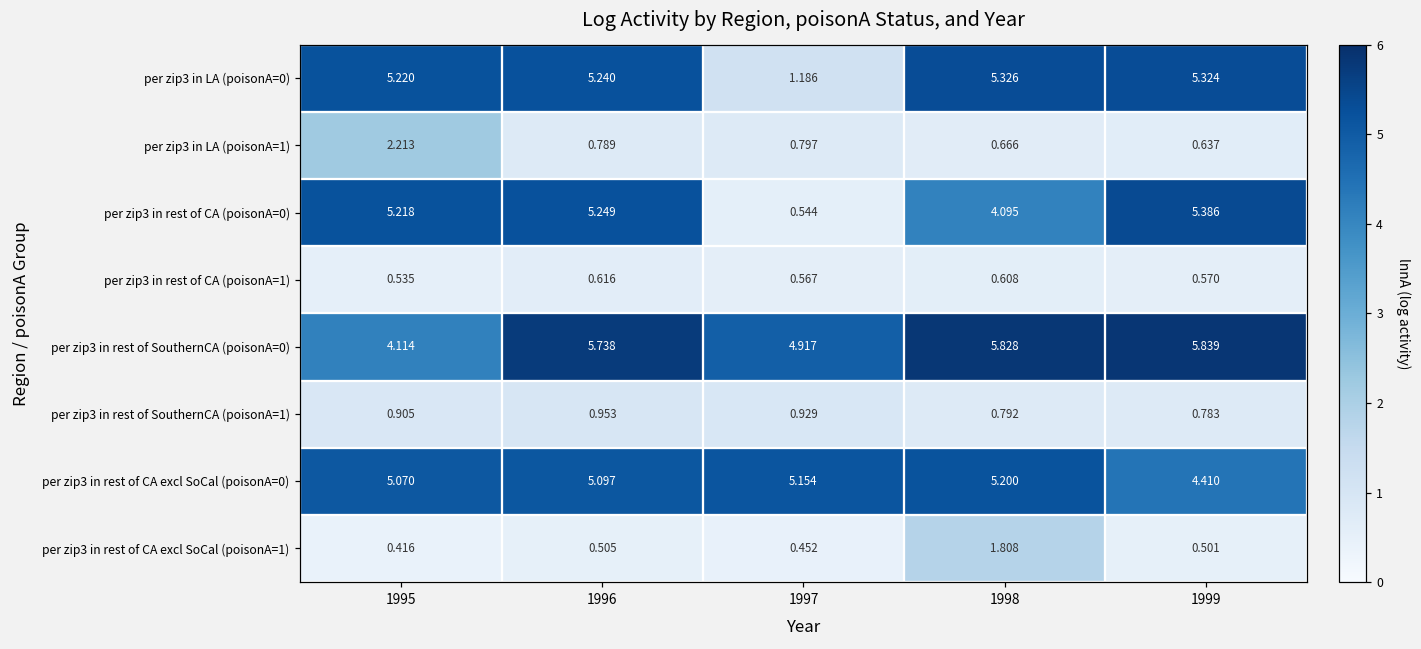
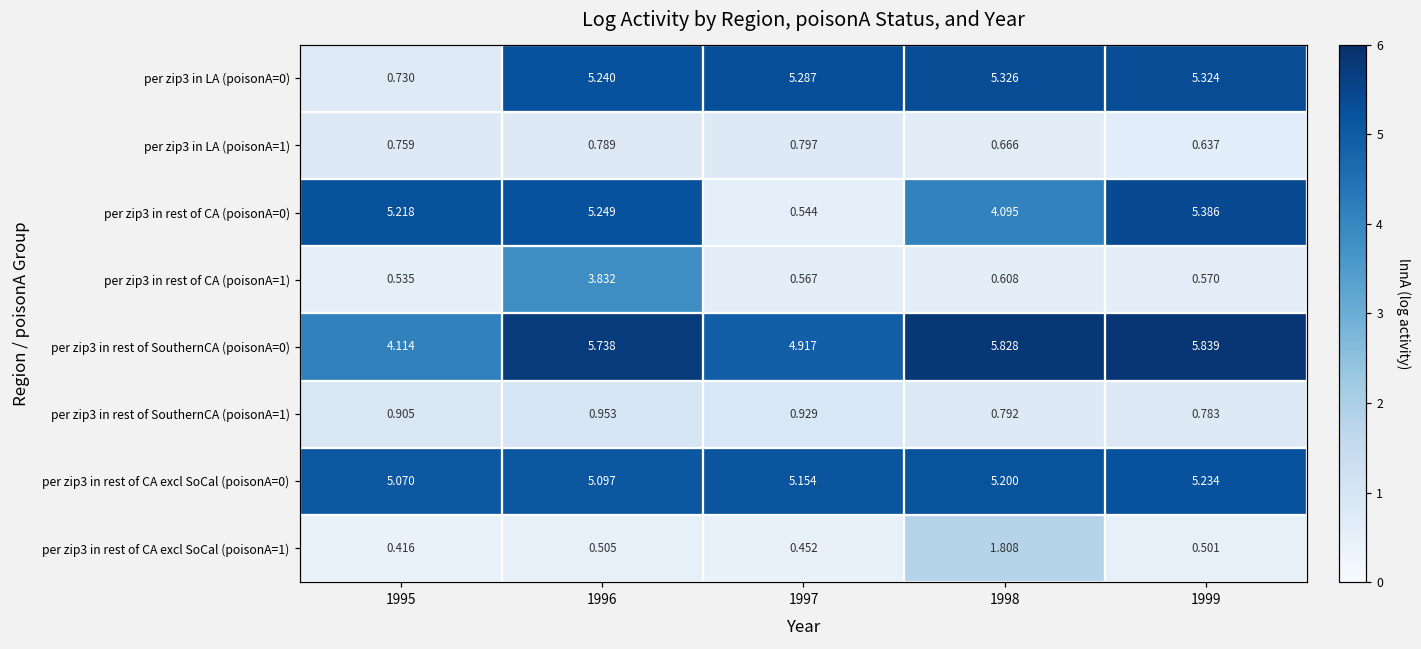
  {
    "per zip3 in LA (poisonA=0)": {
-     "1995": 5.220,
+     "1995": 0.730,
      "1996": 5.240,
-     "1997": 1.186,
+     "1997": 5.287,
      "1998": 5.326,
      "1999": 5.324
    },
    "per zip3 in LA (poisonA=1)": {
-     "1995": 2.213,
+     "1995": 0.759,
      "1996": 0.789,
      "1997": 0.797,
      "1998": 0.666,
      "1999": 0.637
    },
    "per zip3 in rest of CA (poisonA=0)": {
      "1995": 5.218,
      "1996": 5.249,
      "1997": 0.544,
      "1998": 4.095,
      "1999": 5.386
    },
    "per zip3 in rest of CA (poisonA=1)": {
      "1995": 0.535,
-     "1996": 0.616,
+     "1996": 3.832,
      "1997": 0.567,
      "1998": 0.608,
      "1999": 0.570
    },
    "per zip3 in rest of SouthernCA (poisonA=0)": {
      "1995": 4.114,
      "1996": 5.738,
      "1997": 4.917,
      "1998": 5.828,
      "1999": 5.839
    },
    "per zip3 in rest of SouthernCA (poisonA=1)": {
      "1995": 0.905,
      "1996": 0.953,
      "1997": 0.929,
      "1998": 0.792,
      "1999": 0.783
    },
    "per zip3 in rest of CA excl SoCal (poisonA=0)": {
      "1995": 5.070,
      "1996": 5.097,
      "1997": 5.154,
      "1998": 5.200,
-     "1999": 4.410
+     "1999": 5.234
    },
    "per zip3 in rest of CA excl SoCal (poisonA=1)": {
      "1995": 0.416,
      "1996": 0.505,
      "1997": 0.452,
      "1998": 1.808,
      "1999": 0.501
    }
  }
